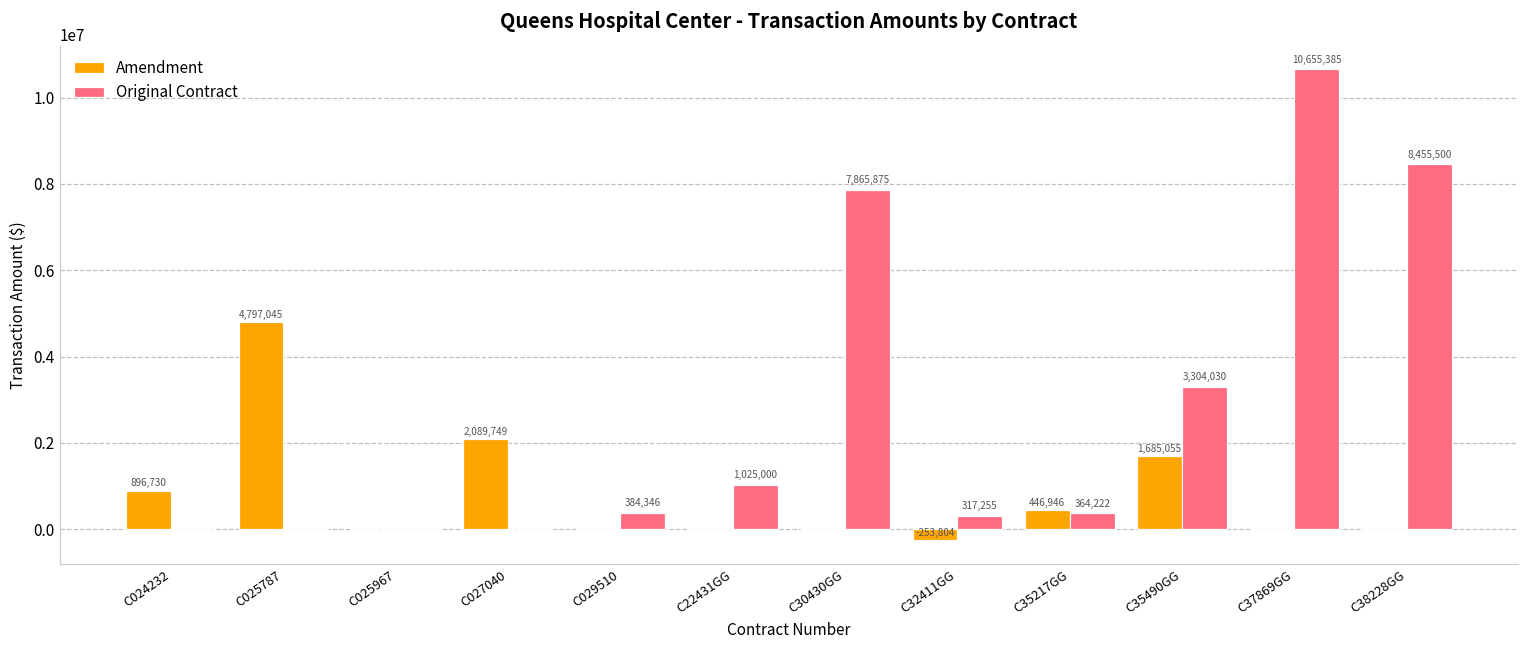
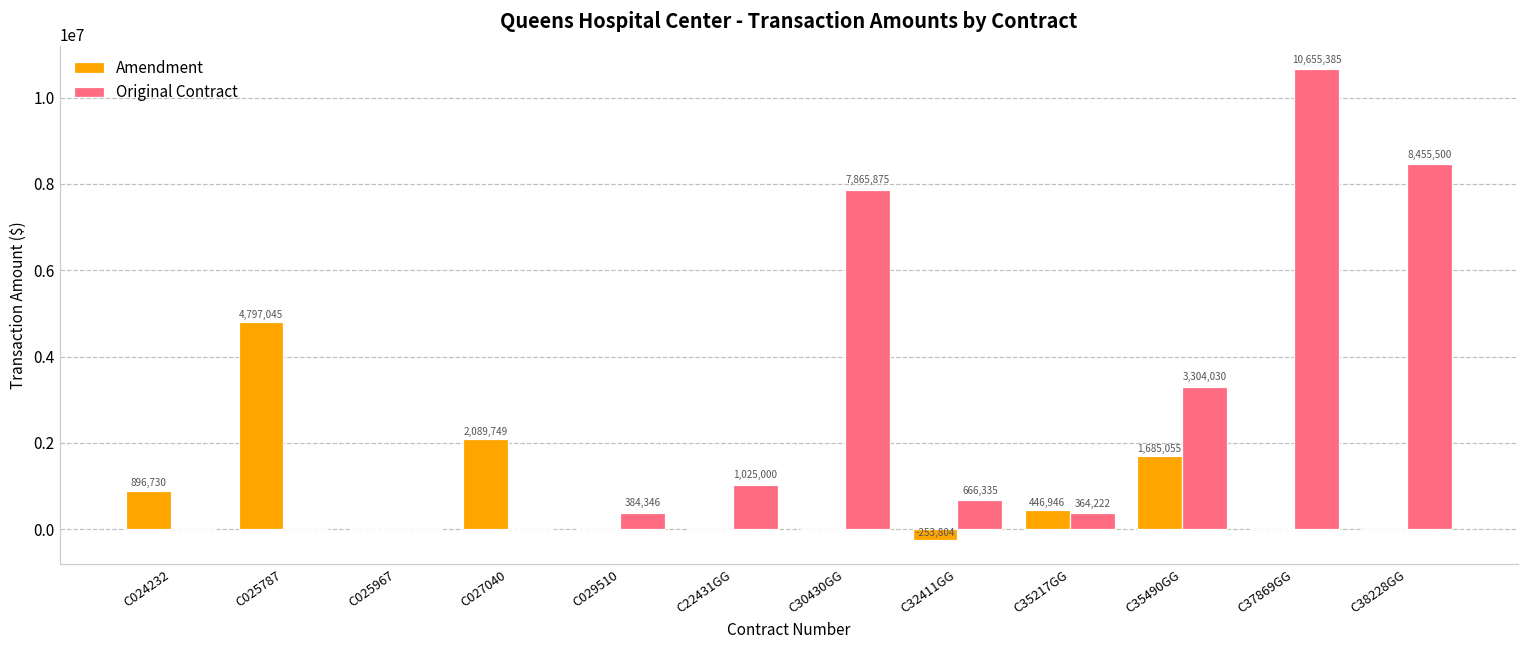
  {
    "Amendment": {
      "C024232": "896,730",
      "C025787": "4,797,045",
      "C027040": "2,089,749",
      "C32411GG": "-253,804",
      "C35217GG": "446,946",
      "C35490GG": "1,685,055"
    },
    "Original Contract": {
      "C029510": "384,346",
      "C22431GG": "1,025,000",
      "C30430GG": "7,865,875",
-     "C32411GG": "317,255",
+     "C32411GG": "666,335",
      "C35217GG": "364,222",
      "C35490GG": "3,304,030",
      "C37869GG": "10,655,385",
      "C38228GG": "8,455,500"
    }
  }
